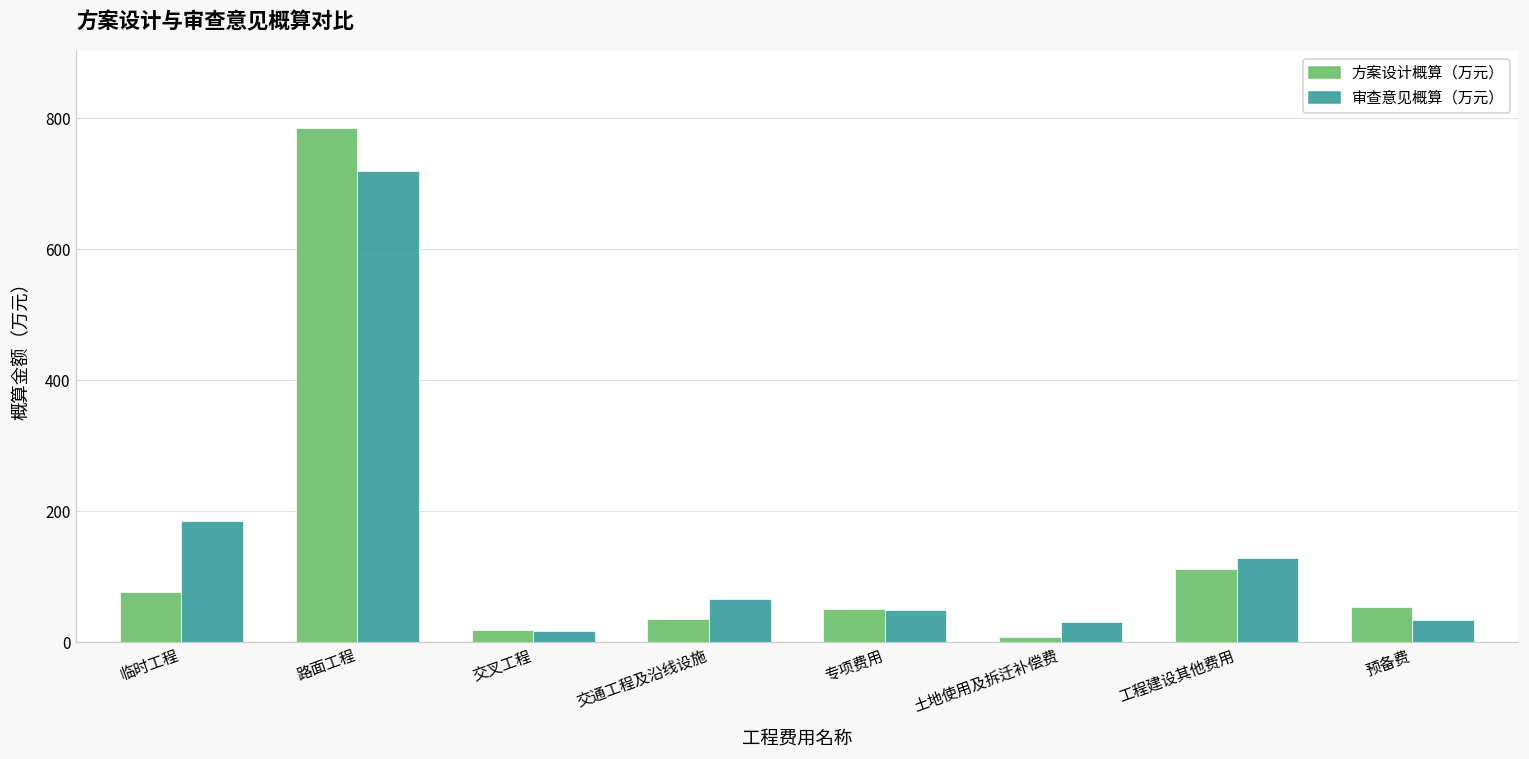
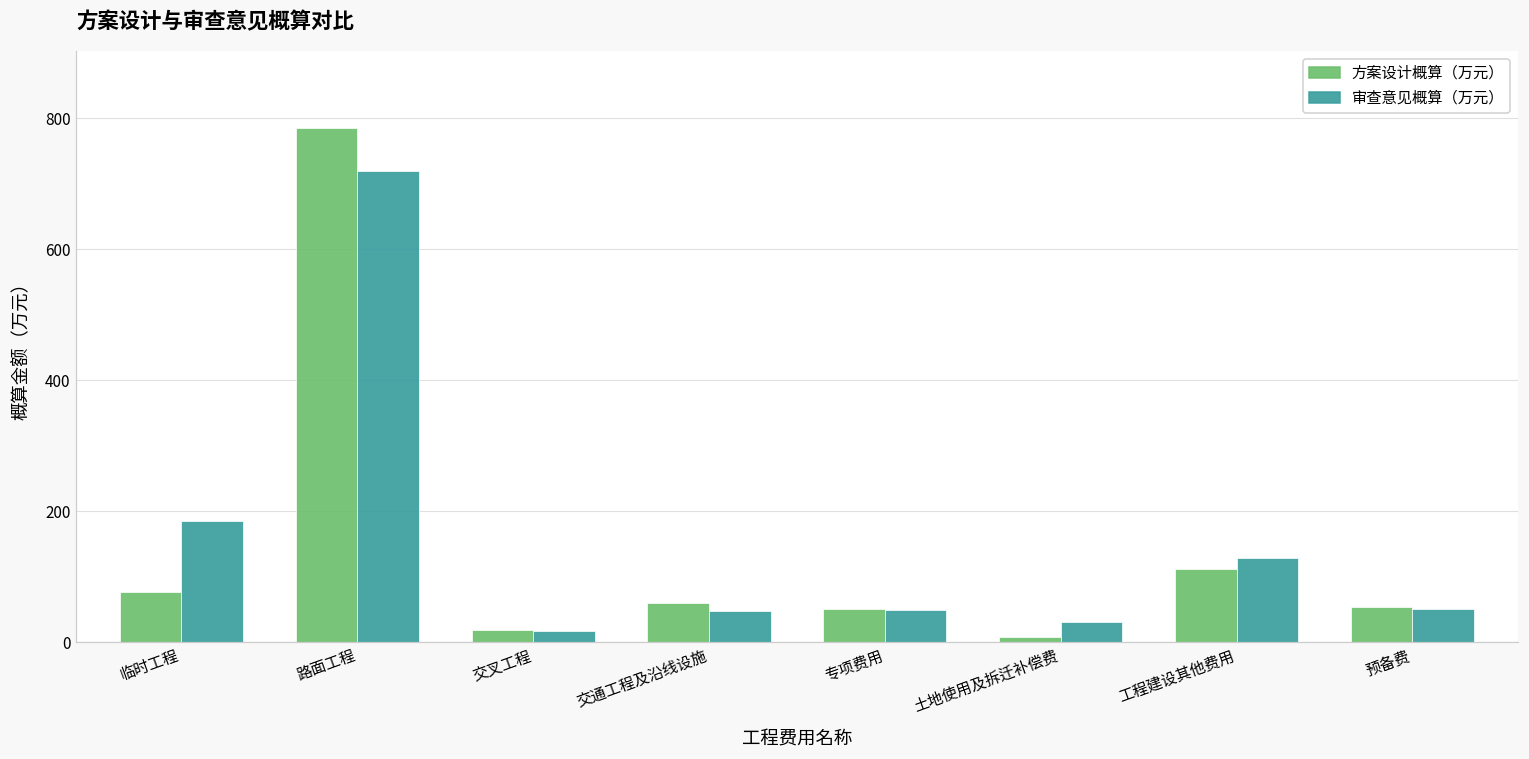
  {
    "方案设计概算（万元）": {
      "临时工程": 80,
      "路面工程": 780,
      "交叉工程": 20,
-     "交通工程及沿线设施": 30,
+     "交通工程及沿线设施": 60,
      "专项费用": 50,
      "土地使用及拆迁补偿费": 10,
      "工程建设其他费用": 110,
      "预备费": 50
    },
    "审查意见概算（万元）": {
      "临时工程": 180,
      "路面工程": 720,
      "交叉工程": 20,
-     "交通工程及沿线设施": 70,
+     "交通工程及沿线设施": 50,
      "专项费用": 50,
      "土地使用及拆迁补偿费": 30,
      "工程建设其他费用": 130,
-     "预备费": 30
+     "预备费": 50
    }
  }
